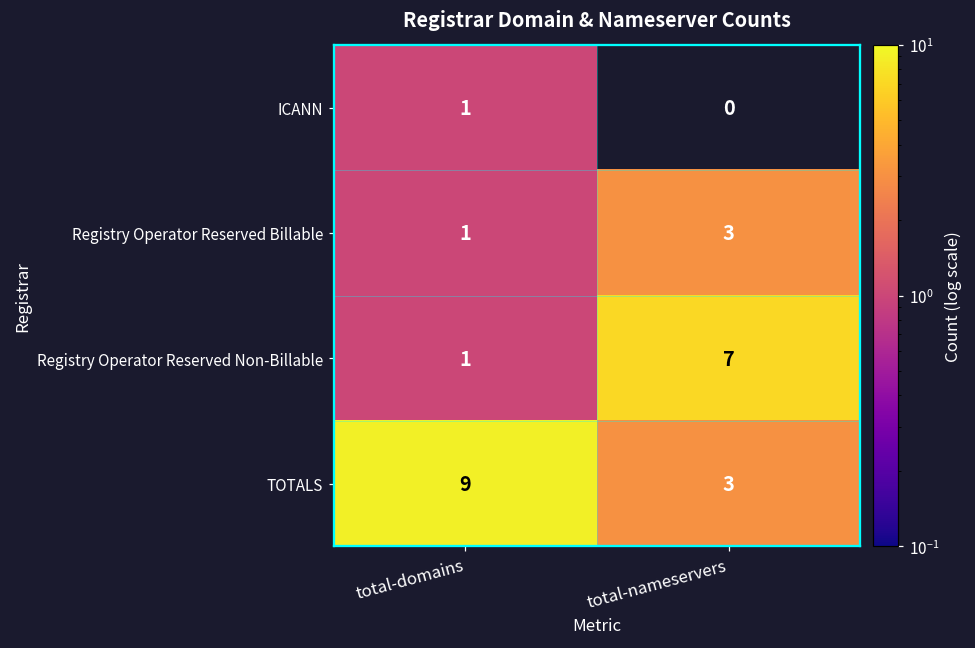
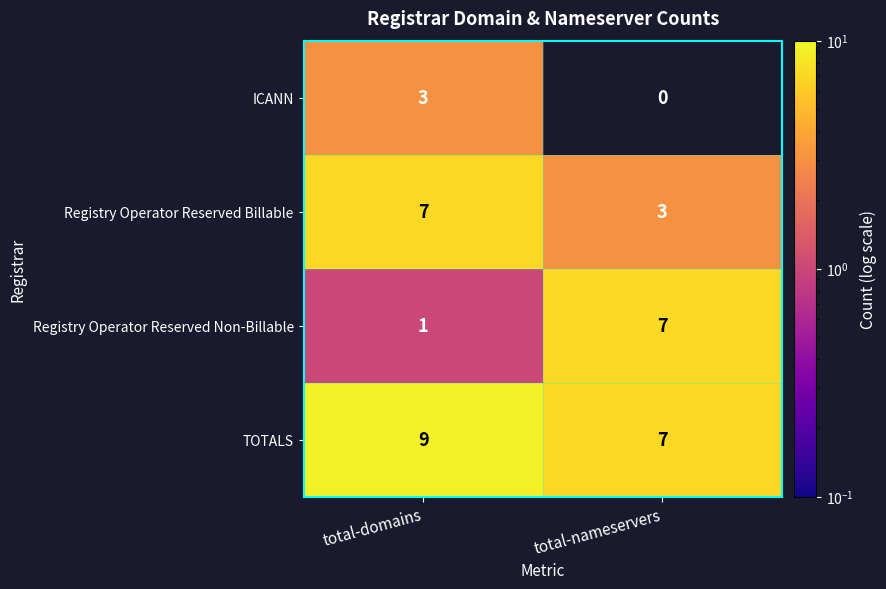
  {
    "ICANN": {
-     "total-domains": 1,
+     "total-domains": 3,
      "total-nameservers": 0
    },
    "Registry Operator Reserved Billable": {
-     "total-domains": 1,
+     "total-domains": 7,
      "total-nameservers": 3
    },
    "Registry Operator Reserved Non-Billable": {
      "total-domains": 1,
      "total-nameservers": 7
    },
    "TOTALS": {
      "total-domains": 9,
-     "total-nameservers": 3
+     "total-nameservers": 7
    }
  }
